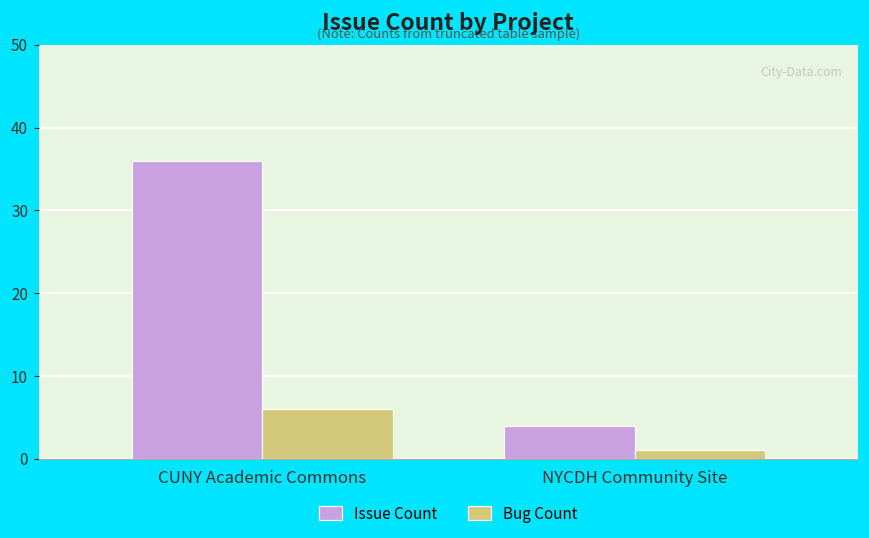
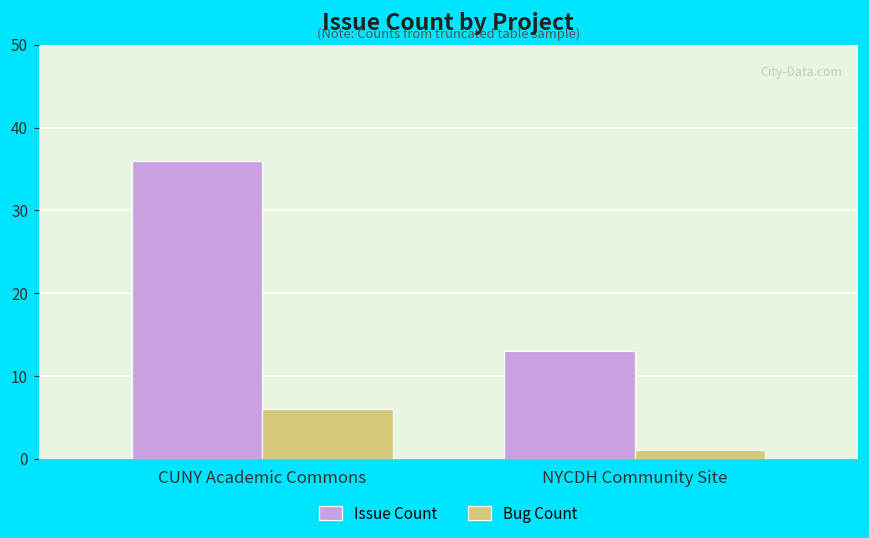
  {
    "Issue Count": {
      "CUNY Academic Commons": 36,
-     "NYCDH Community Site": 4
+     "NYCDH Community Site": 13
    },
    "Bug Count": {
      "CUNY Academic Commons": 6,
      "NYCDH Community Site": 1
    }
  }
